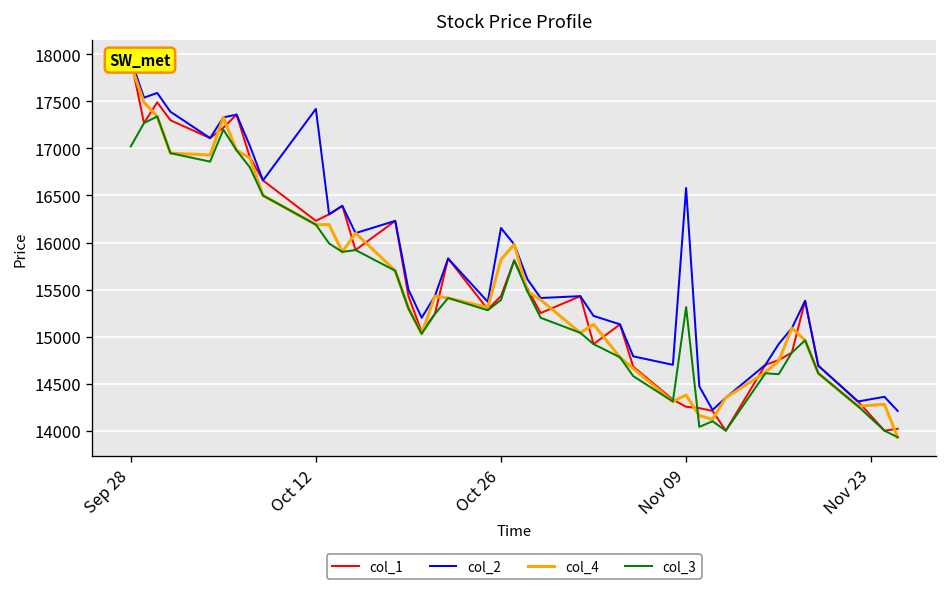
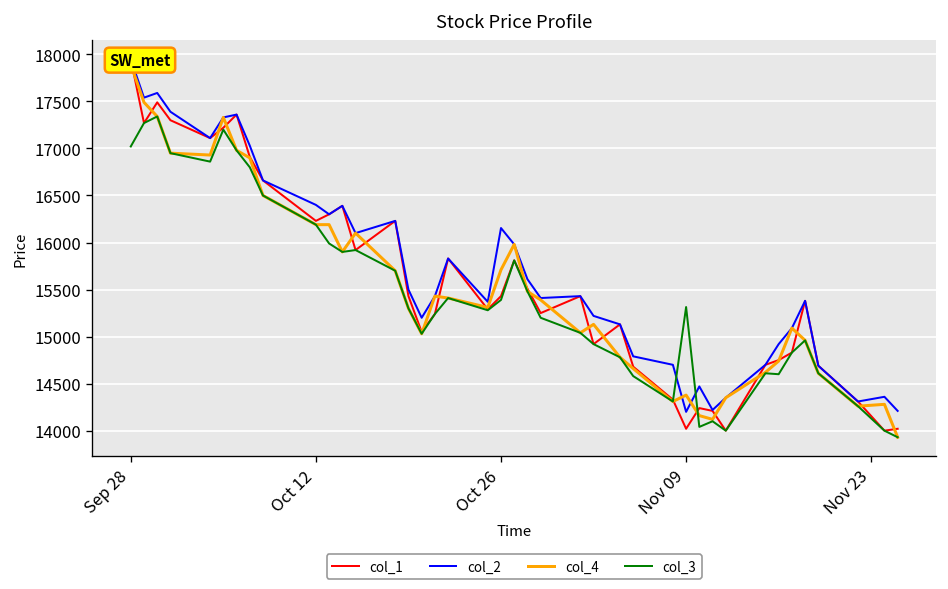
  {
    "col_1": {
      "Oct 12": 16200,
      "Oct 26": 15400,
-     "Nov 09": 14300
+     "Nov 09": 14000
    },
    "col_2": {
-     "Oct 12": 17400,
+     "Oct 12": 16400,
      "Oct 26": 16200,
-     "Nov 09": 16600
+     "Nov 09": 14200
    },
    "col_4": {
-     "Oct 26": 15800,
+     "Oct 26": 15700,
      "Nov 09": 14400
    },
    "col_3": {
      "Sep 28": 17000,
      "Oct 26": 15400,
      "Nov 09": 15300
    }
  }
